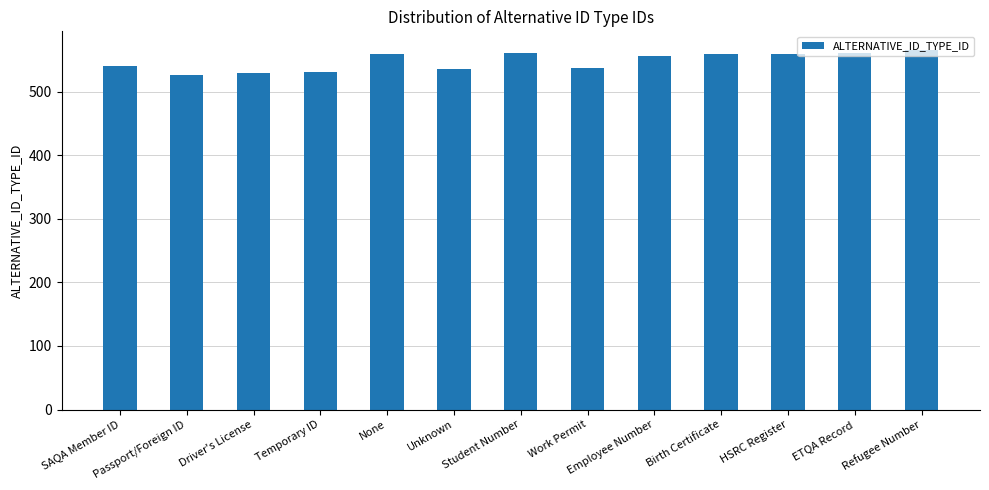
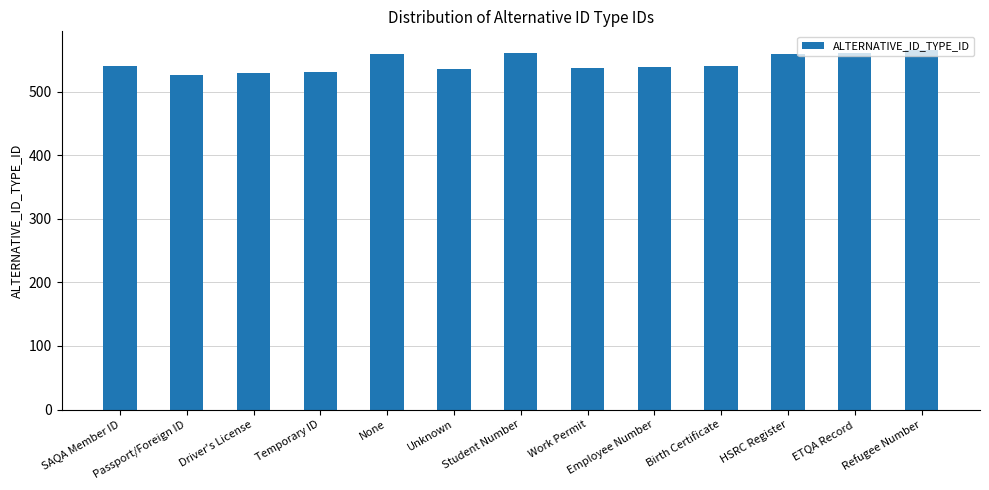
  {
    "SAQA Member ID": 540,
    "Passport/Foreign ID": 530,
    "Driver's License": 530,
    "Temporary ID": 530,
    "None": 560,
    "Unknown": 540,
    "Student Number": 560,
    "Work Permit": 540,
-   "Employee Number": 560,
-   "Birth Certificate": 560,
+   "Employee Number": 540,
+   "Birth Certificate": 540,
    "HSRC Register": 560
  }
